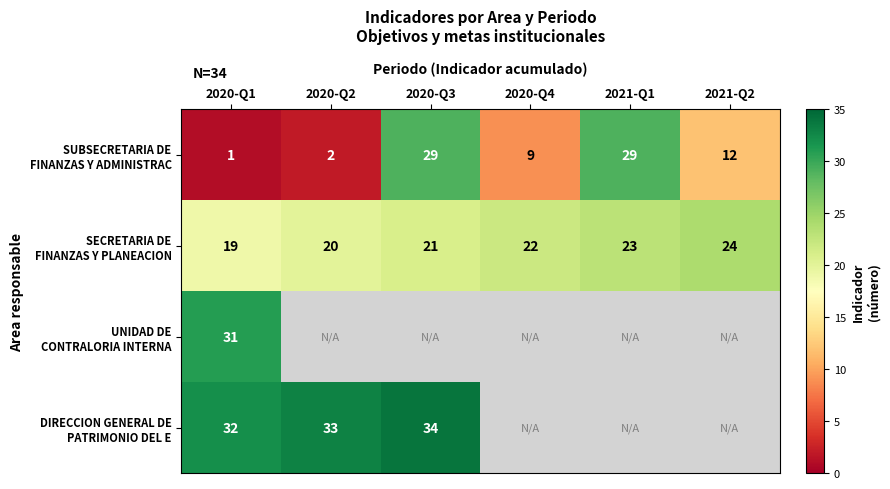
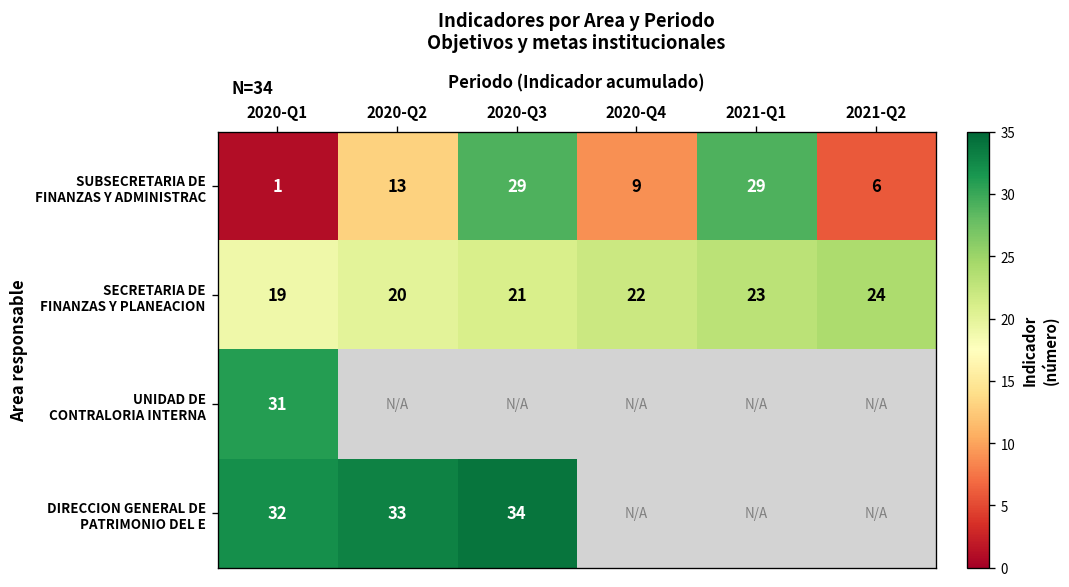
  {
    "SUBSECRETARIA DE FINANZAS Y ADMINISTRAC": {
      "2020-Q1": 1,
-     "2020-Q2": 2,
+     "2020-Q2": 13,
      "2020-Q3": 29,
      "2020-Q4": 9,
      "2021-Q1": 29,
-     "2021-Q2": 12
+     "2021-Q2": 6
    },
    "SECRETARIA DE FINANZAS Y PLANEACION": {
      "2020-Q1": 19,
      "2020-Q2": 20,
      "2020-Q3": 21,
      "2020-Q4": 22,
      "2021-Q1": 23,
      "2021-Q2": 24
    },
    "UNIDAD DE CONTRALORIA INTERNA": {
      "2020-Q1": 31
    },
    "DIRECCION GENERAL DE PATRIMONIO DEL E": {
      "2020-Q1": 32,
      "2020-Q2": 33,
      "2020-Q3": 34
    }
  }
